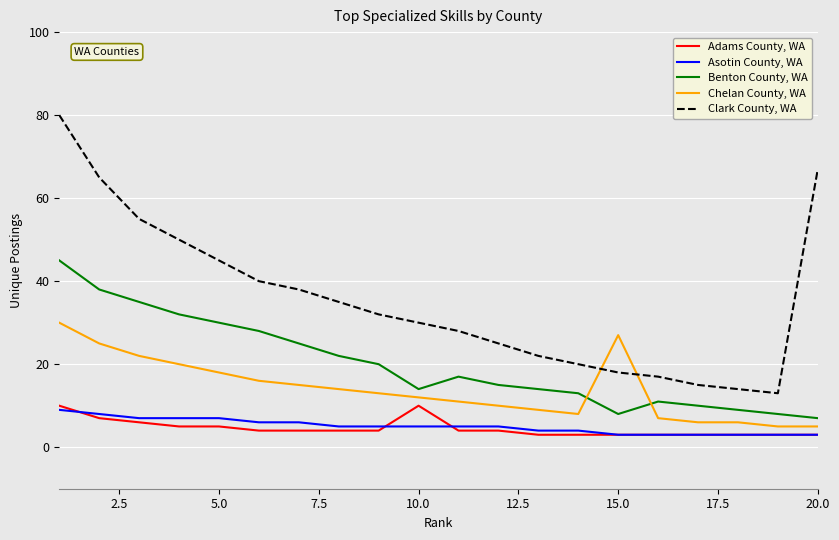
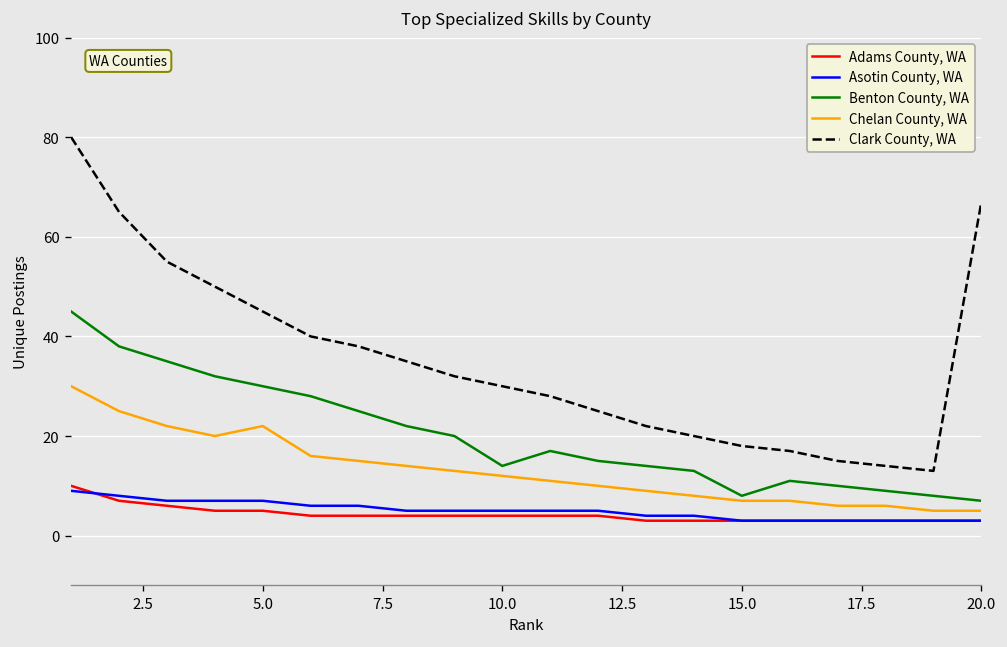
  {
    "Adams County, WA": {
      "5.0": 5,
-     "10.0": 10
+     "10.0": 4
    },
    "Asotin County, WA": {
      "5.0": 7,
      "10.0": 5
    },
    "Benton County, WA": {
      "5.0": 30,
      "10.0": 14,
      "15.0": 8,
      "20.0": 7
    },
    "Chelan County, WA": {
-     "5.0": 18,
+     "5.0": 22,
      "10.0": 12,
-     "15.0": 27,
+     "15.0": 7,
      "20.0": 5
    },
    "Clark County, WA": {
      "5.0": 45,
      "10.0": 30,
      "15.0": 18,
      "20.0": 67
    }
  }
